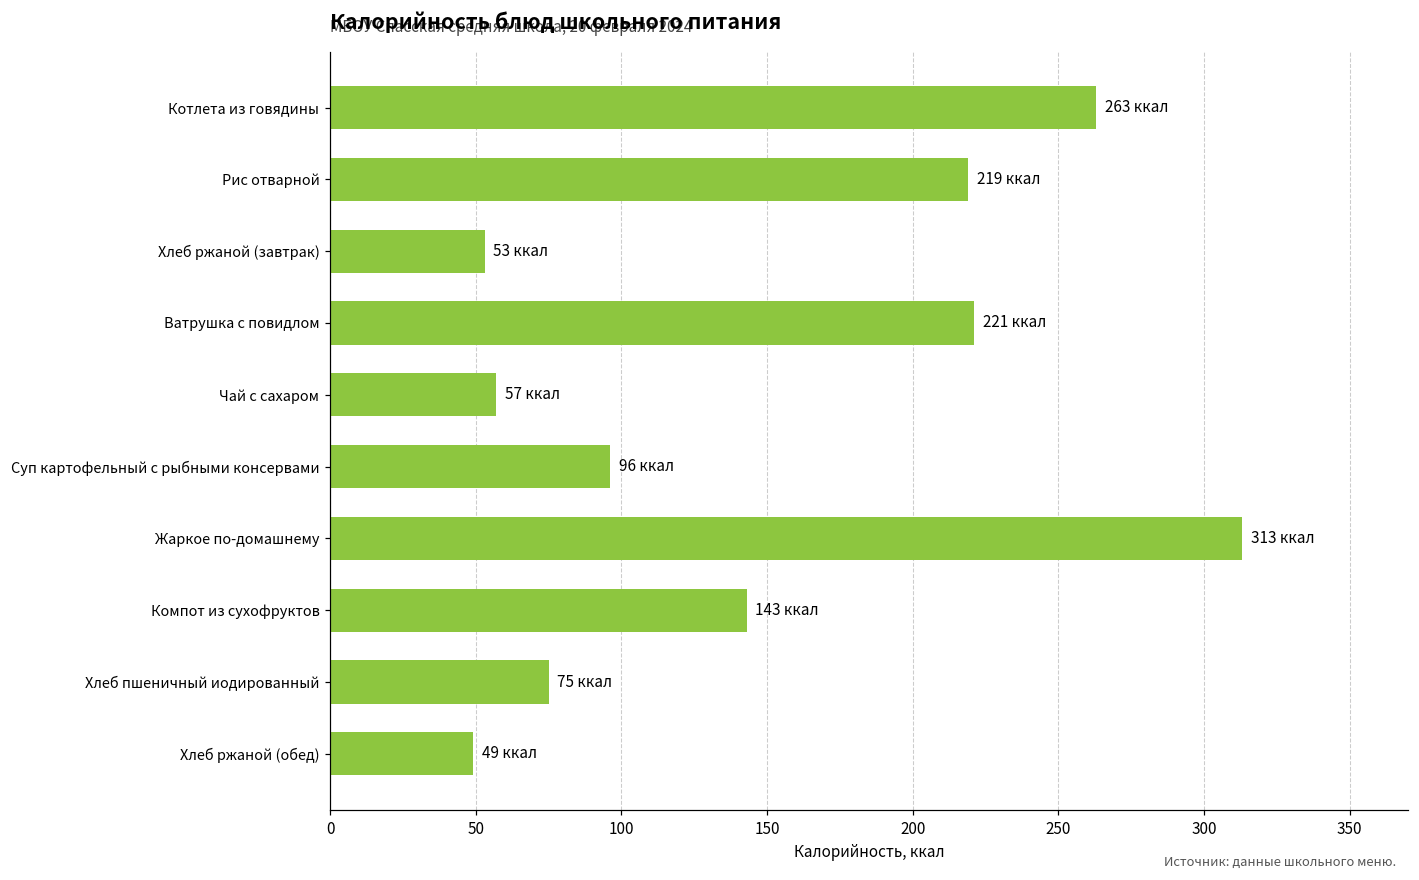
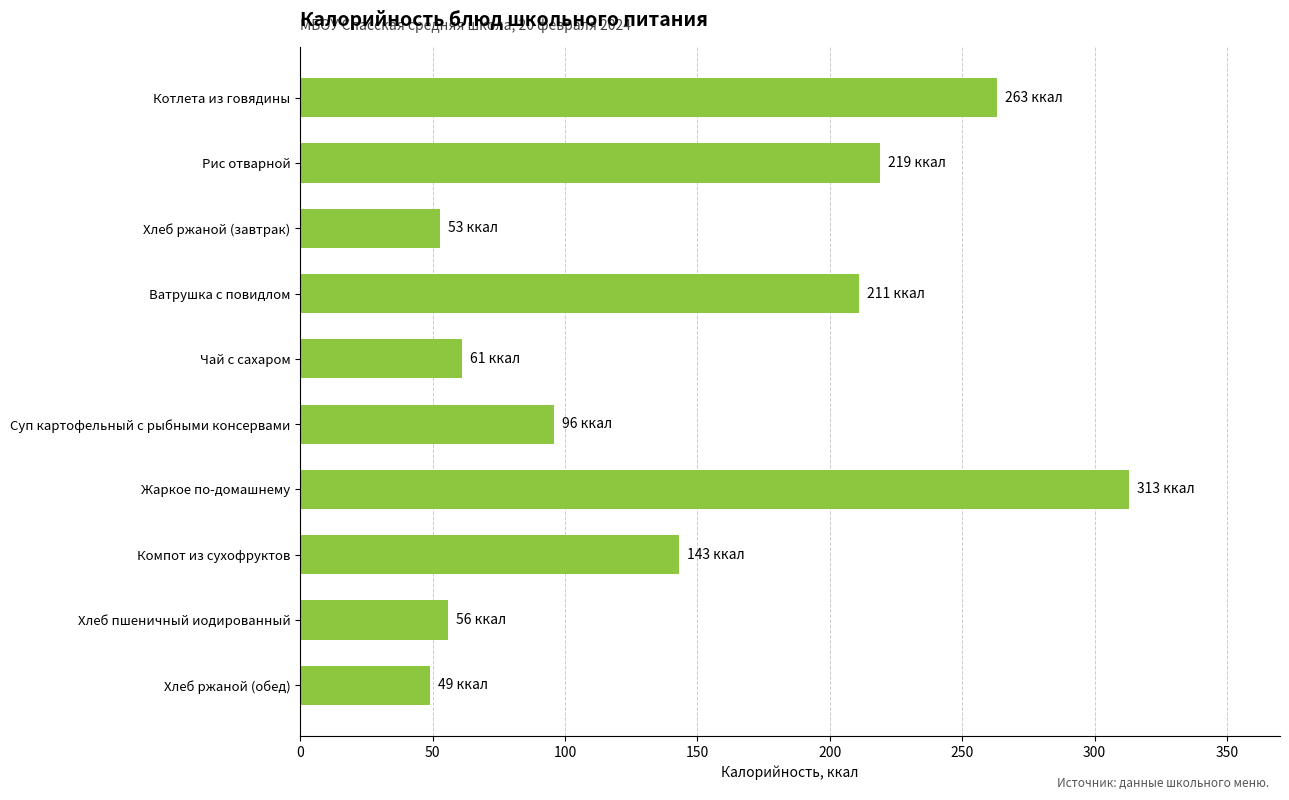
  {
    "Котлета из говядины": 263,
    "Рис отварной": 219,
    "Хлеб ржаной (завтрак)": 53,
-   "Ватрушка с повидлом": 221,
-   "Чай с сахаром": 57,
+   "Ватрушка с повидлом": 211,
+   "Чай с сахаром": 61,
    "Суп картофельный с рыбными консервами": 96,
    "Жаркое по-домашнему": 313,
    "Компот из сухофруктов": 143,
-   "Хлеб пшеничный иодированный": 75,
+   "Хлеб пшеничный иодированный": 56,
    "Хлеб ржаной (обед)": 49
  }
